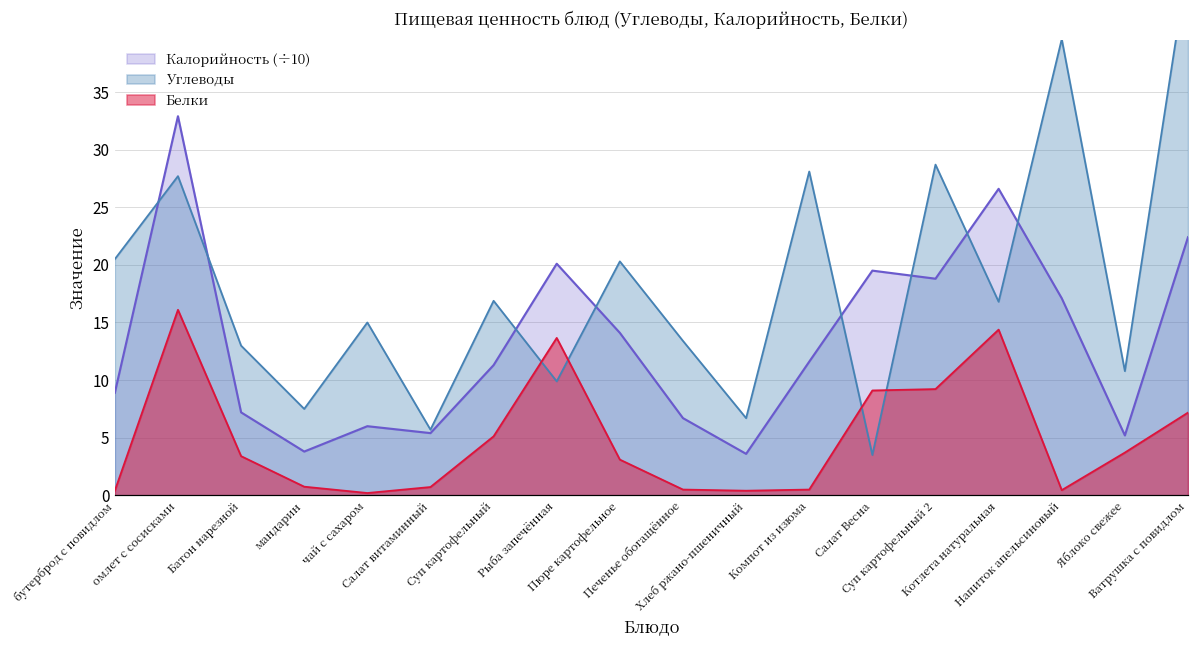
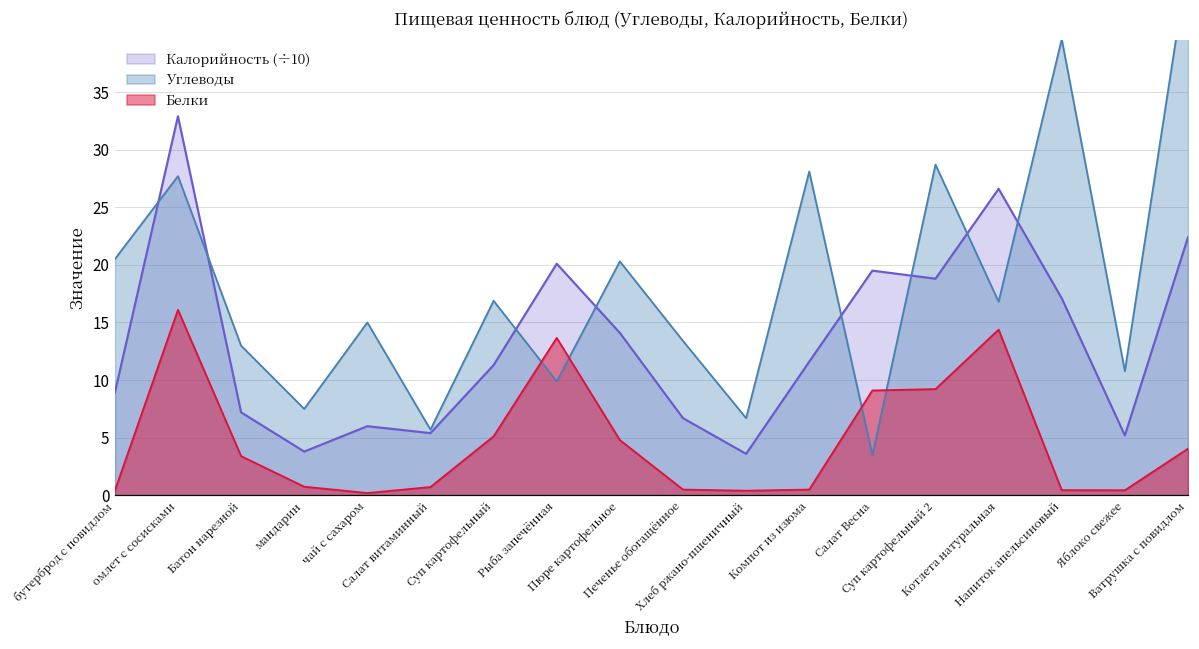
  {
    "Белки": {
      "бутерброд с повидлом": 0.4,
      "омлет с сосисками": 16.1,
      "Батон нарезной": 3.4,
      "мандарин": 0.8,
      "чай с сахаром": 0.2,
      "Салат витаминный": 0.7,
      "Суп картофельный": 5.1,
      "Рыба запечённая": 13.7,
-     "Пюре картофельное": 3.1,
+     "Пюре картофельное": 4.8,
      "Печенье обогащённое": 0.5,
      "Хлеб ржано-пшеничный": 0.4,
      "Компот из изюма": 0.5,
      "Салат Весна": 9.1,
      "Суп картофельный 2": 9.2,
      "Котлета натуральная": 14.4,
      "Напиток апельсиновый": 0.5,
-     "Яблоко свежее": 3.7,
-     "Ватрушка с повидлом": 7.2
+     "Яблоко свежее": 0.4,
+     "Ватрушка с повидлом": 4.1
    }
  }
